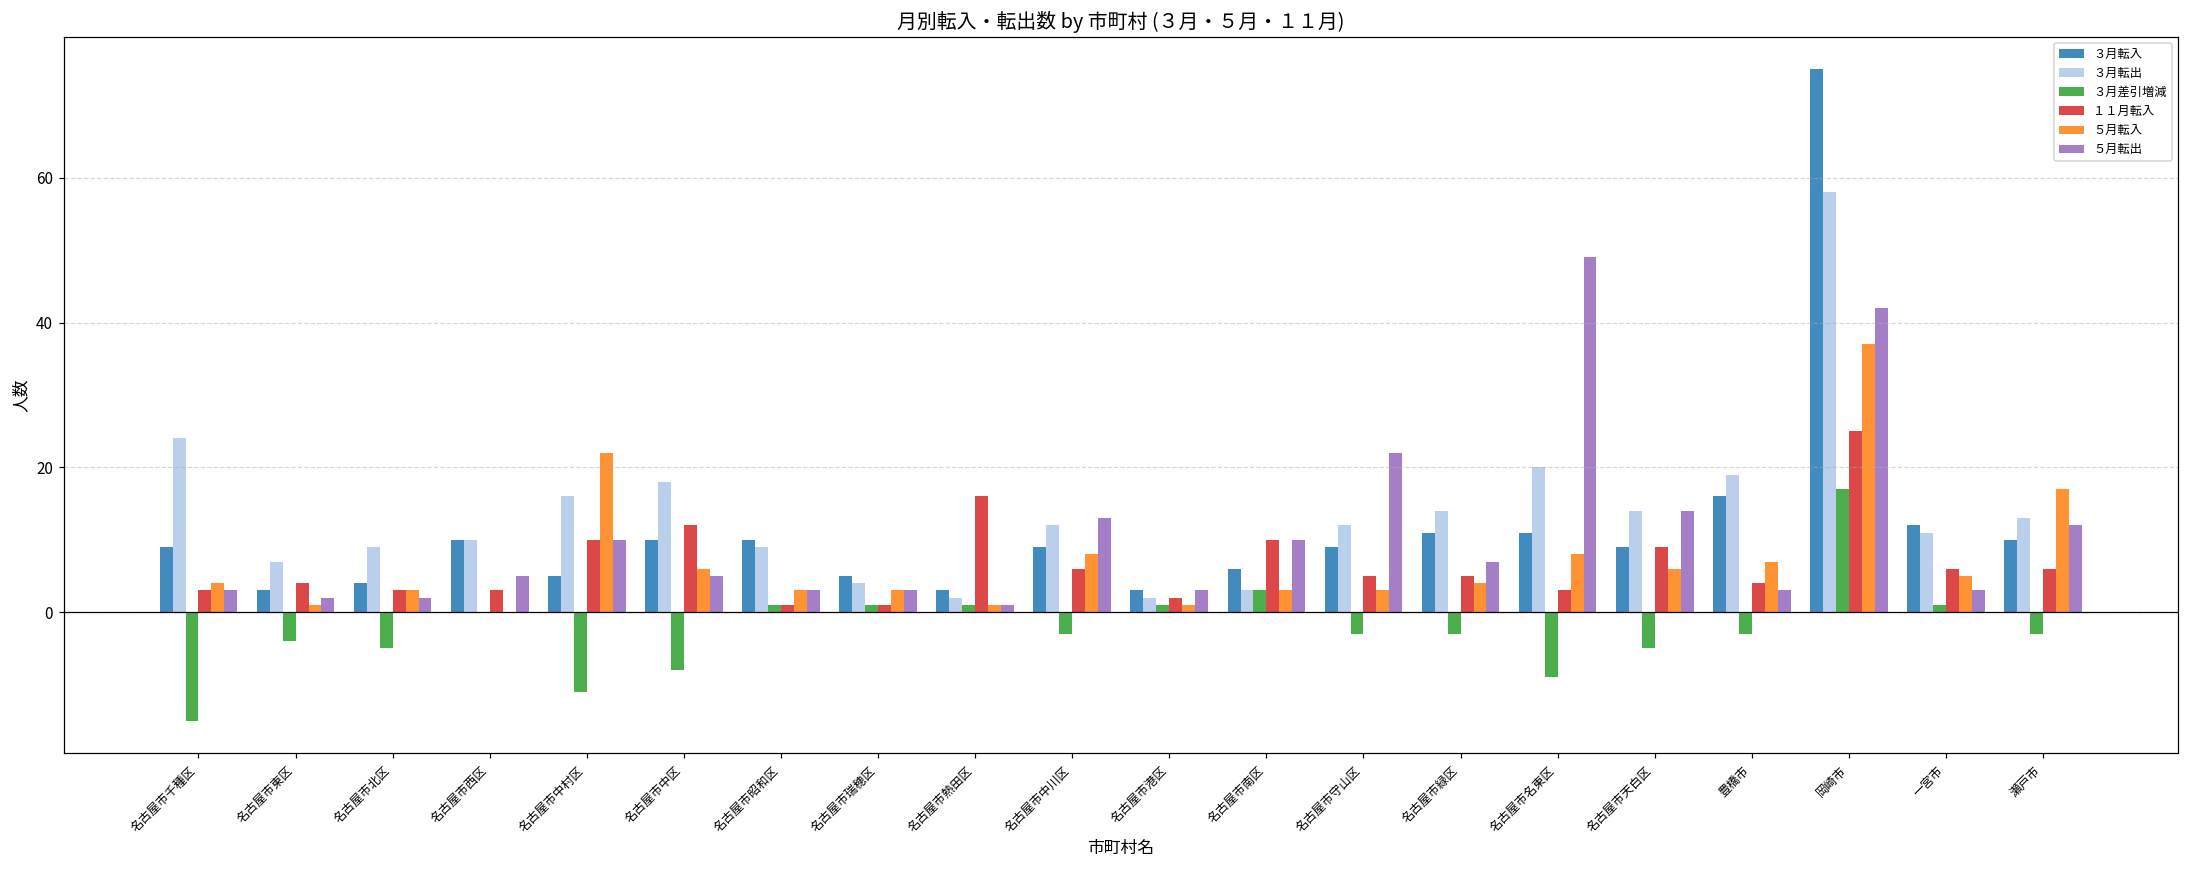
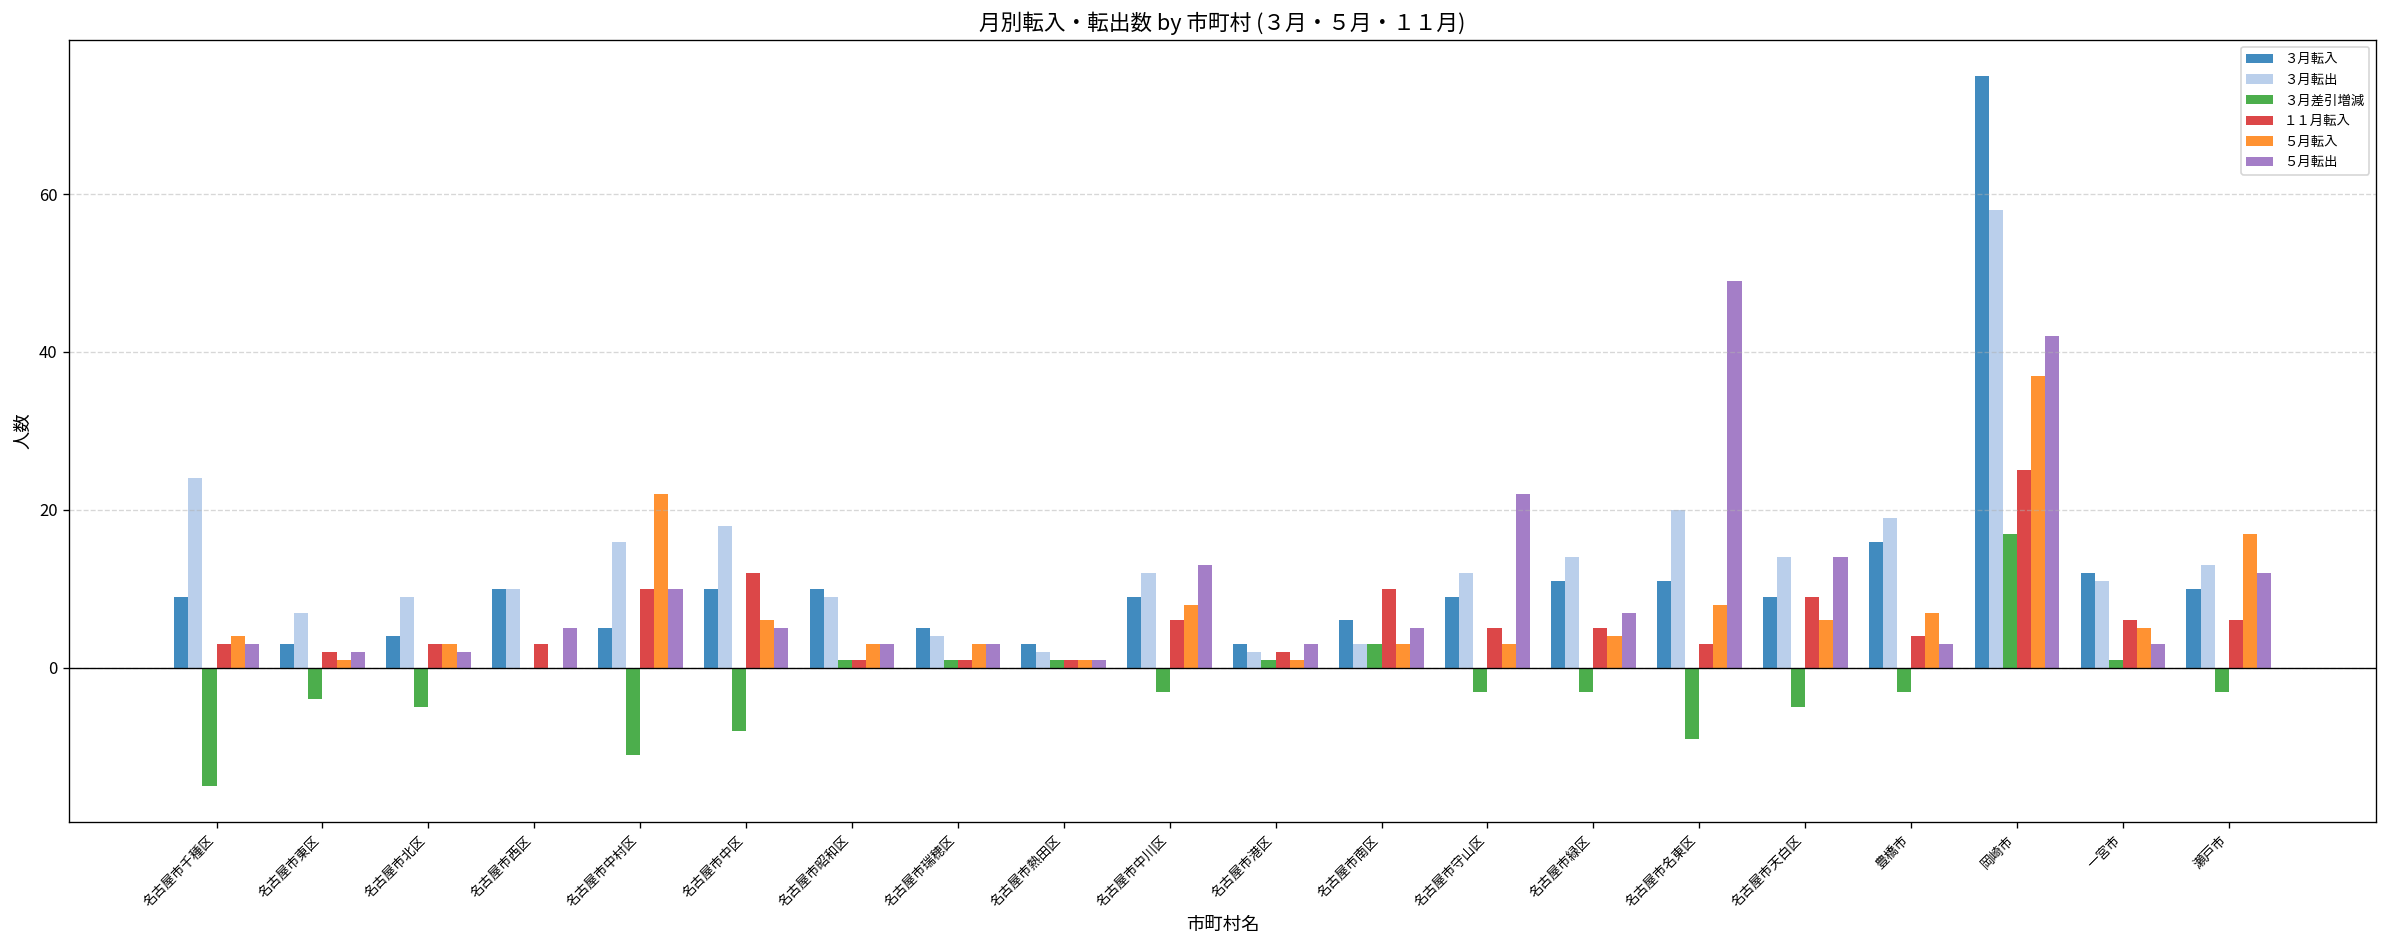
  {
    "３月転入": {
      "名古屋市千種区": 9,
      "名古屋市東区": 3,
      "名古屋市北区": 4,
      "名古屋市西区": 10,
      "名古屋市中村区": 5,
      "名古屋市中区": 10,
      "名古屋市昭和区": 10,
      "名古屋市瑞穂区": 5,
      "名古屋市熱田区": 3,
      "名古屋市中川区": 9,
      "名古屋市港区": 3,
      "名古屋市南区": 6,
      "名古屋市守山区": 9,
      "名古屋市緑区": 11,
      "名古屋市名東区": 11,
      "名古屋市天白区": 9,
      "豊橋市": 16,
      "岡崎市": 75,
      "一宮市": 12,
      "瀬戸市": 10
    },
    "３月転出": {
      "名古屋市千種区": 24,
      "名古屋市東区": 7,
      "名古屋市北区": 9,
      "名古屋市西区": 10,
      "名古屋市中村区": 16,
      "名古屋市中区": 18,
      "名古屋市昭和区": 9,
      "名古屋市瑞穂区": 4,
      "名古屋市熱田区": 2,
      "名古屋市中川区": 12,
      "名古屋市港区": 2,
      "名古屋市南区": 3,
      "名古屋市守山区": 12,
      "名古屋市緑区": 14,
      "名古屋市名東区": 20,
      "名古屋市天白区": 14,
      "豊橋市": 19,
      "岡崎市": 58,
      "一宮市": 11,
      "瀬戸市": 13
    },
    "３月差引増減": {
      "名古屋市千種区": -15,
      "名古屋市東区": -4,
      "名古屋市北区": -5,
      "名古屋市西区": 0,
      "名古屋市中村区": -11,
      "名古屋市中区": -8,
      "名古屋市昭和区": 1,
      "名古屋市瑞穂区": 1,
      "名古屋市熱田区": 1,
      "名古屋市中川区": -3,
      "名古屋市港区": 1,
      "名古屋市南区": 3,
      "名古屋市守山区": -3,
      "名古屋市緑区": -3,
      "名古屋市名東区": -9,
      "名古屋市天白区": -5,
      "豊橋市": -3,
      "岡崎市": 17,
      "一宮市": 1,
      "瀬戸市": -3
    },
    "１１月転入": {
      "名古屋市千種区": 3,
-     "名古屋市東区": 4,
+     "名古屋市東区": 2,
      "名古屋市北区": 3,
      "名古屋市西区": 3,
      "名古屋市中村区": 10,
      "名古屋市中区": 12,
      "名古屋市昭和区": 1,
      "名古屋市瑞穂区": 1,
-     "名古屋市熱田区": 16,
+     "名古屋市熱田区": 1,
      "名古屋市中川区": 6,
      "名古屋市港区": 2,
      "名古屋市南区": 10,
      "名古屋市守山区": 5,
      "名古屋市緑区": 5,
      "名古屋市名東区": 3,
      "名古屋市天白区": 9,
      "豊橋市": 4,
      "岡崎市": 25,
      "一宮市": 6,
      "瀬戸市": 6
    },
    "５月転入": {
      "名古屋市千種区": 4,
      "名古屋市東区": 1,
      "名古屋市北区": 3,
      "名古屋市西区": 0,
      "名古屋市中村区": 22,
      "名古屋市中区": 6,
      "名古屋市昭和区": 3,
      "名古屋市瑞穂区": 3,
      "名古屋市熱田区": 1,
      "名古屋市中川区": 8,
      "名古屋市港区": 1,
      "名古屋市南区": 3,
      "名古屋市守山区": 3,
      "名古屋市緑区": 4,
      "名古屋市名東区": 8,
      "名古屋市天白区": 6,
      "豊橋市": 7,
      "岡崎市": 37,
      "一宮市": 5,
      "瀬戸市": 17
    },
    "５月転出": {
      "名古屋市千種区": 3,
      "名古屋市東区": 2,
      "名古屋市北区": 2,
      "名古屋市西区": 5,
      "名古屋市中村区": 10,
      "名古屋市中区": 5,
      "名古屋市昭和区": 3,
      "名古屋市瑞穂区": 3,
      "名古屋市熱田区": 1,
      "名古屋市中川区": 13,
      "名古屋市港区": 3,
-     "名古屋市南区": 10,
+     "名古屋市南区": 5,
      "名古屋市守山区": 22,
      "名古屋市緑区": 7,
      "名古屋市名東区": 49,
      "名古屋市天白区": 14,
      "豊橋市": 3,
      "岡崎市": 42,
      "一宮市": 3,
      "瀬戸市": 12
    }
  }
